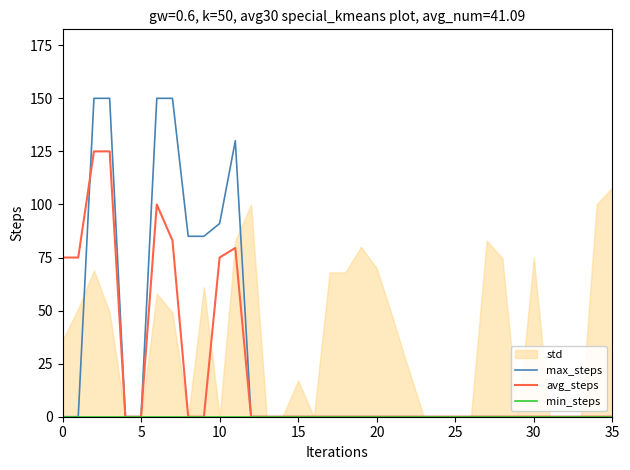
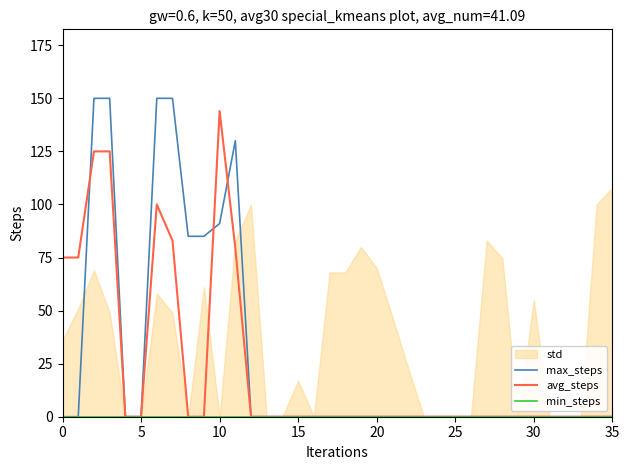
  {
    "std": {
      "0": 36,
      "15": 17,
      "20": 70,
-     "30": 75,
+     "30": 55,
      "35": 108
    },
    "max_steps": {
      "10": 91
    },
    "avg_steps": {
      "0": 75,
-     "10": 75
+     "10": 144
    }
  }
